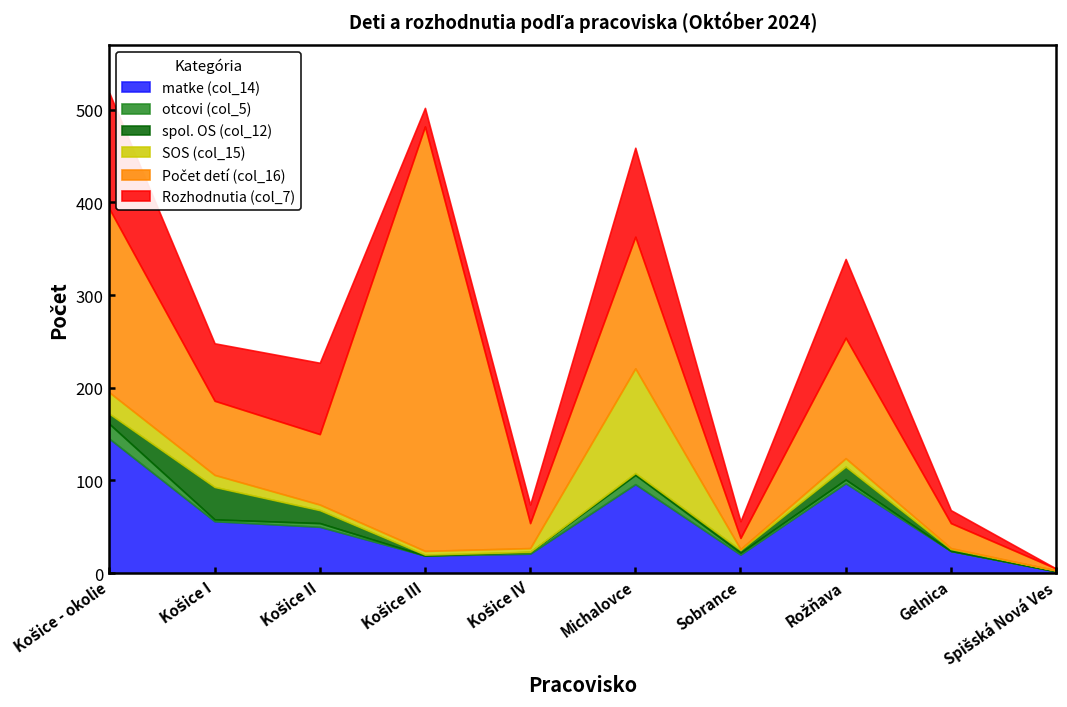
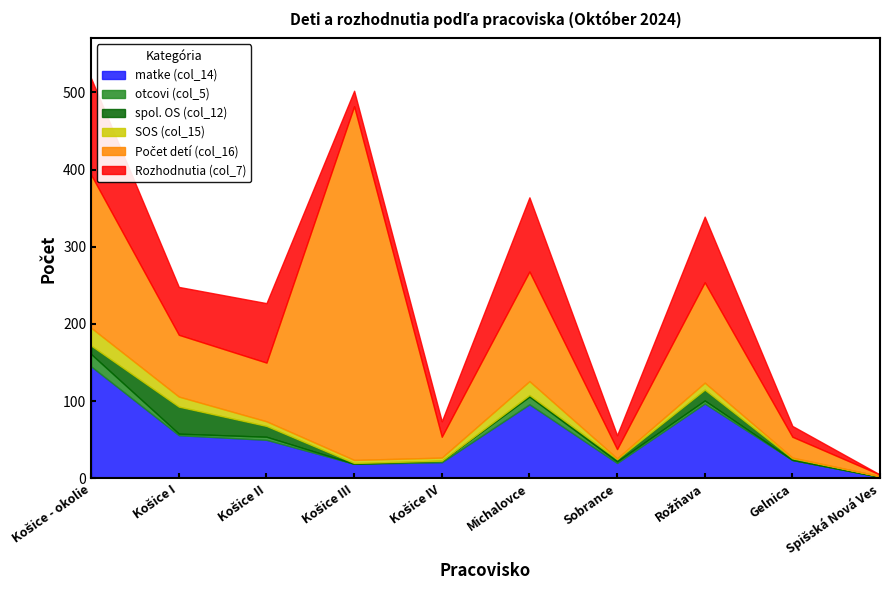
  {
    "matke (col_14)": {
      "Košice - okolie": 150,
      "Košice II": 50,
      "Michalovce": 100,
      "Rožňava": 100
    },
    "otcovi (col_5)": {
      "Košice - okolie": 20,
      "Košice II": 0,
      "Rožňava": 0
    },
    "spol. OS (col_12)": {
      "Košice - okolie": 10,
      "Košice I": 40,
      "Košice II": 10,
      "Rožňava": 10
    },
    "SOS (col_15)": {
      "Košice - okolie": 20,
      "Košice I": 10,
      "Košice II": 10,
      "Košice III": 0,
      "Košice IV": 0,
-     "Michalovce": 110,
+     "Michalovce": 20,
      "Rožňava": 10
    },
    "Počet detí (col_16)": {
      "Košice - okolie": 200,
      "Košice I": 80,
      "Košice II": 80,
      "Košice III": 460,
      "Košice IV": 30,
      "Michalovce": 140,
      "Sobrance": 10,
      "Rožňava": 130,
      "Gelnica": 30
    },
    "Rozhodnutia (col_7)": {
      "Košice - okolie": 130,
      "Košice I": 60,
      "Košice II": 80,
      "Košice III": 20,
      "Košice IV": 20,
      "Michalovce": 100,
      "Sobrance": 20,
      "Rožňava": 90,
      "Gelnica": 10
    }
  }
